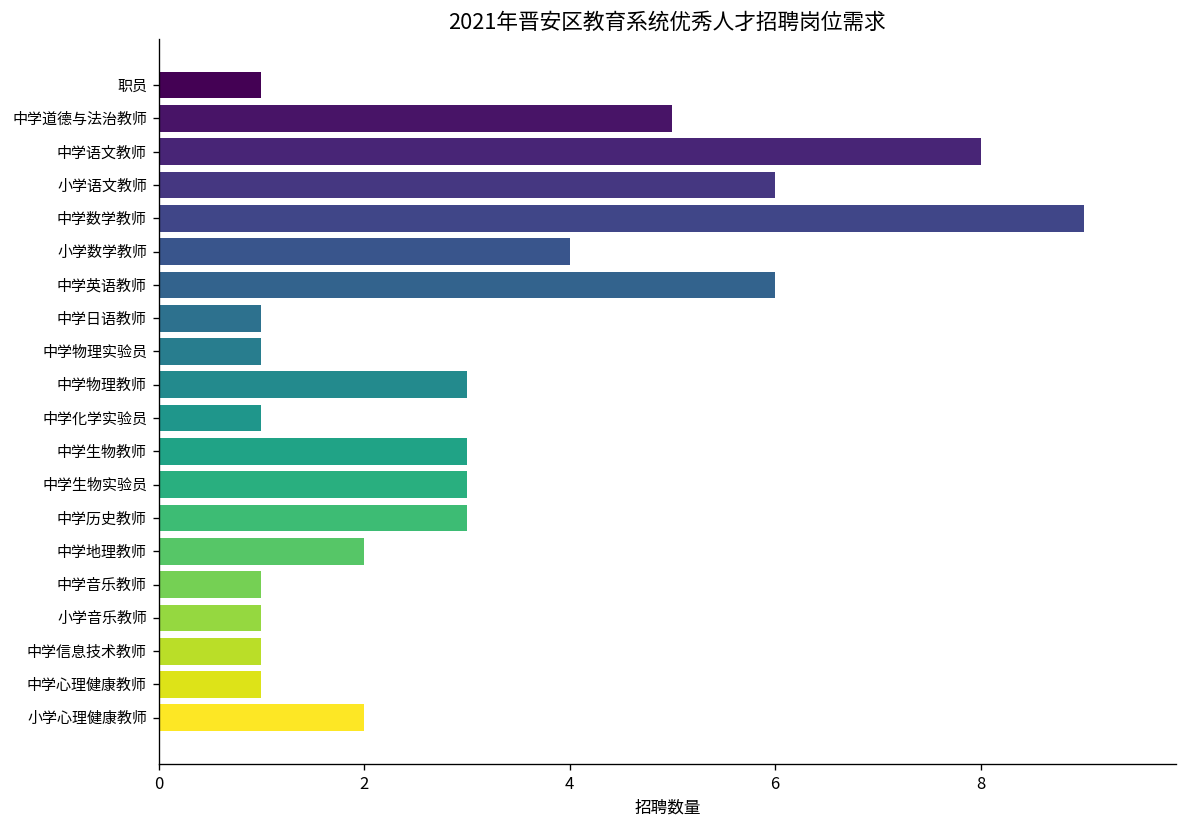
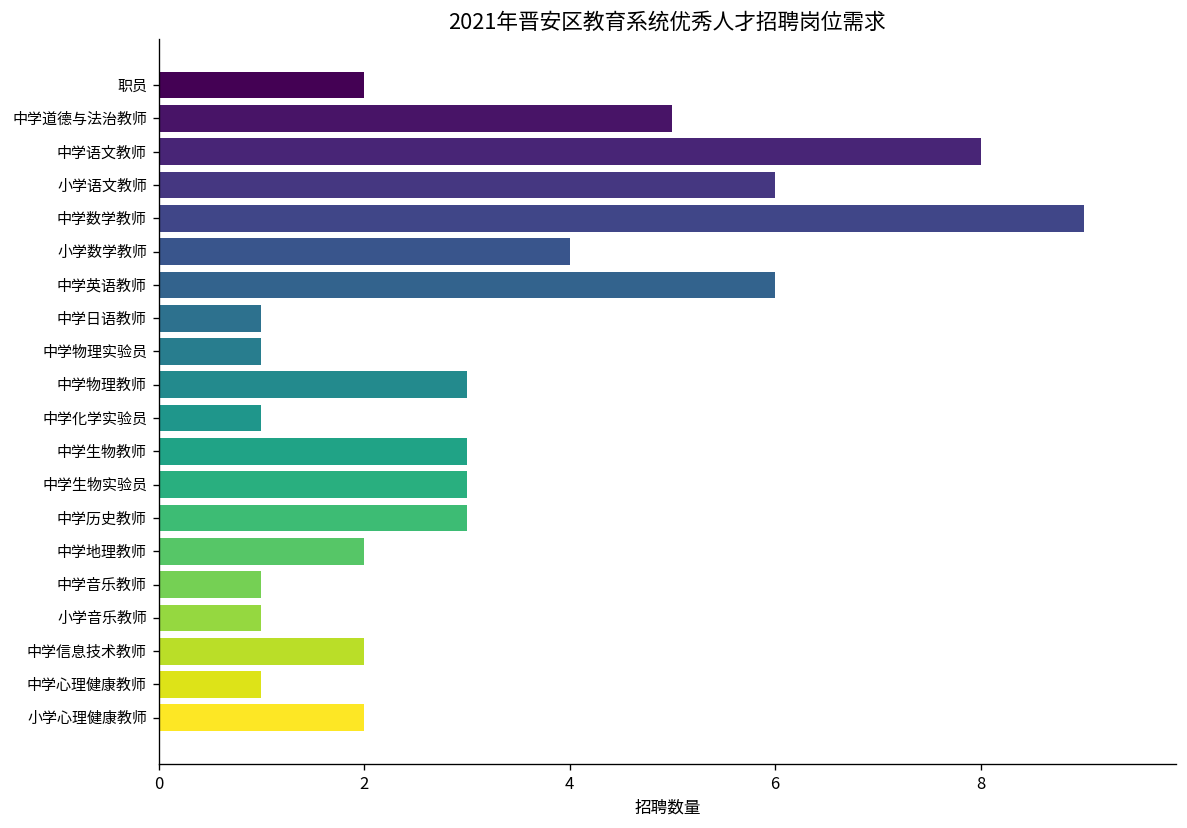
  {
-   "职员": 1,
+   "职员": 2,
    "中学道德与法治教师": 5,
    "中学语文教师": 8,
    "小学语文教师": 6,
    "中学数学教师": 9,
    "小学数学教师": 4,
    "中学英语教师": 6,
    "中学日语教师": 1,
    "中学物理实验员": 1,
    "中学物理教师": 3,
    "中学化学实验员": 1,
    "中学生物教师": 3,
    "中学生物实验员": 3,
    "中学历史教师": 3,
    "中学地理教师": 2,
    "中学音乐教师": 1,
    "小学音乐教师": 1,
-   "中学信息技术教师": 1,
+   "中学信息技术教师": 2,
    "中学心理健康教师": 1,
    "小学心理健康教师": 2
  }
